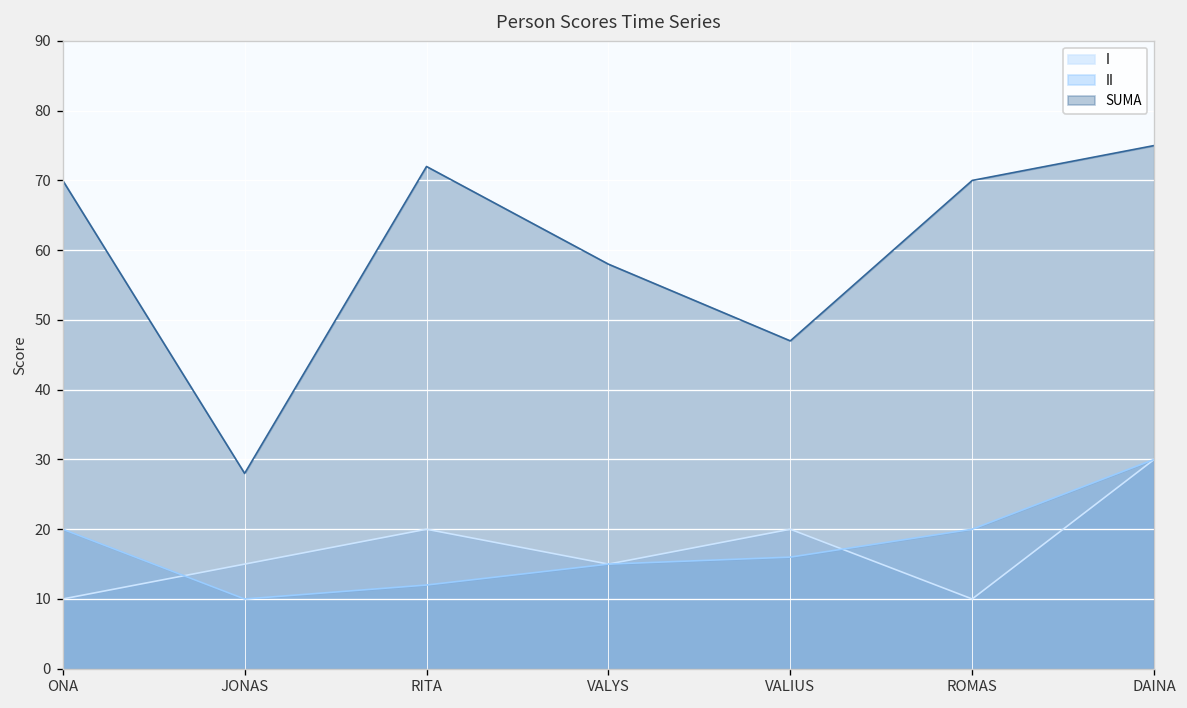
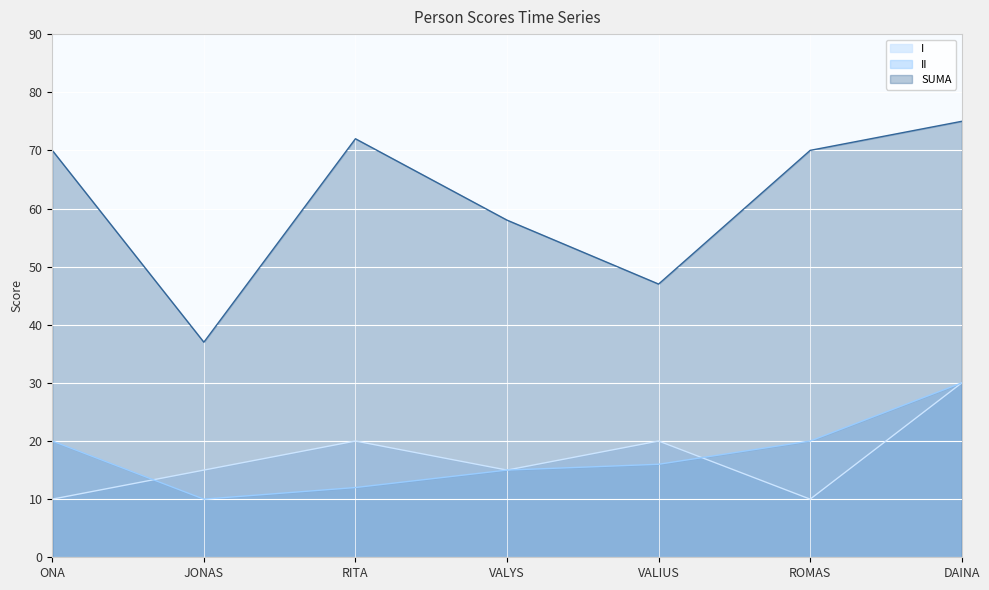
  {
    "SUMA": {
      "ONA": 70,
-     "JONAS": 28,
+     "JONAS": 37,
      "RITA": 72,
      "VALYS": 58,
      "VALIUS": 47,
      "ROMAS": 70,
      "DAINA": 75
    }
  }
